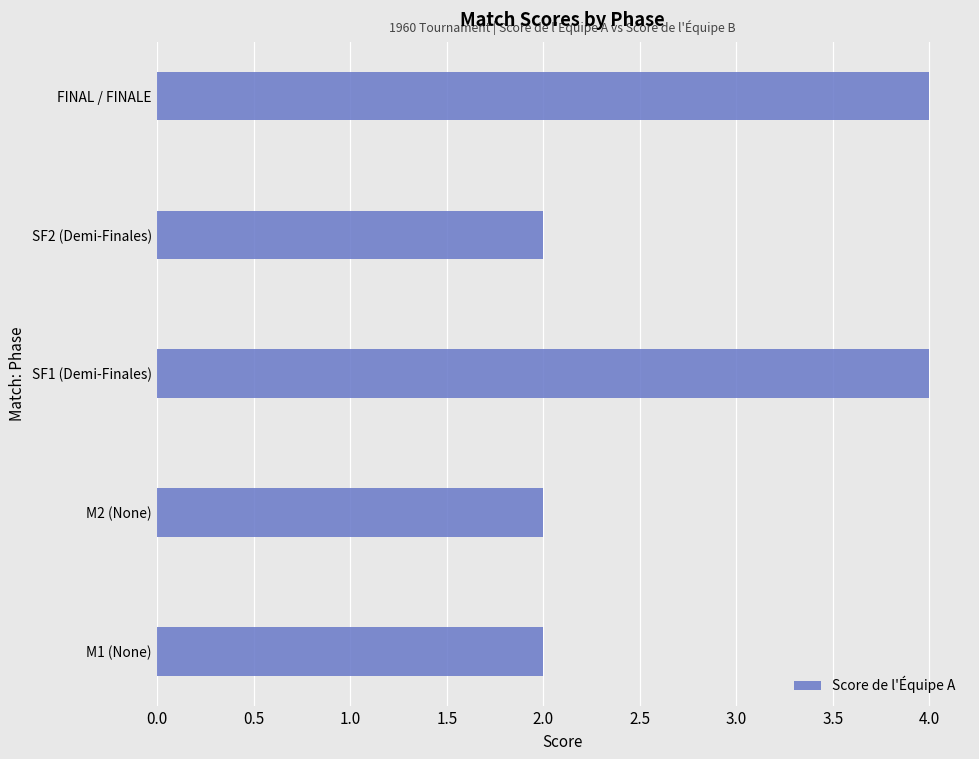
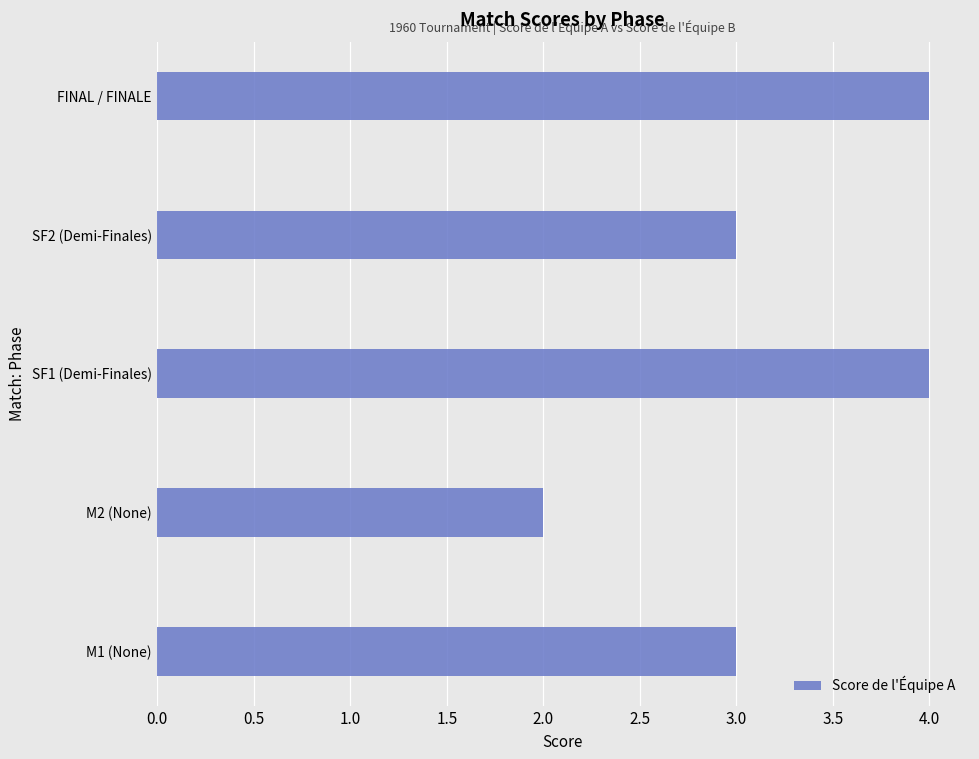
  {
    "FINAL / FINALE": 4,
-   "SF2 (Demi-Finales)": 2,
+   "SF2 (Demi-Finales)": 3,
    "SF1 (Demi-Finales)": 4,
    "M2 (None)": 2,
-   "M1 (None)": 2
+   "M1 (None)": 3
  }
